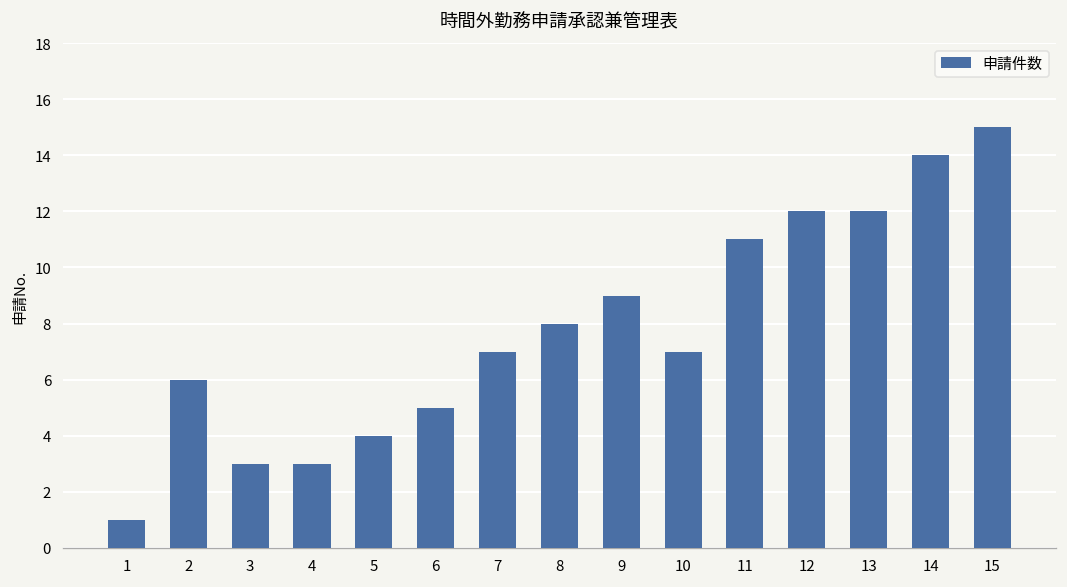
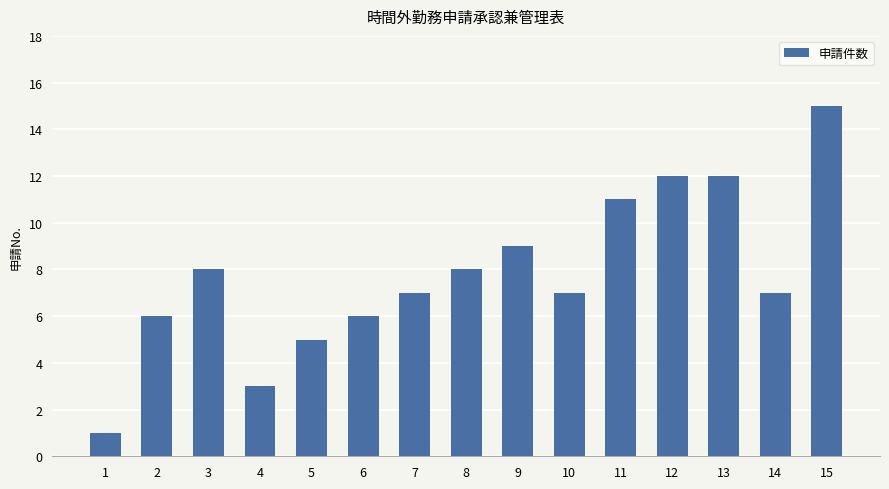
  {
    "1": 1,
    "2": 6,
-   "3": 3,
+   "3": 8,
    "4": 3,
-   "5": 4,
-   "6": 5,
+   "5": 5,
+   "6": 6,
    "7": 7,
    "8": 8,
    "9": 9,
    "10": 7,
    "11": 11,
    "12": 12,
    "13": 12,
-   "14": 14,
+   "14": 7,
    "15": 15
  }
